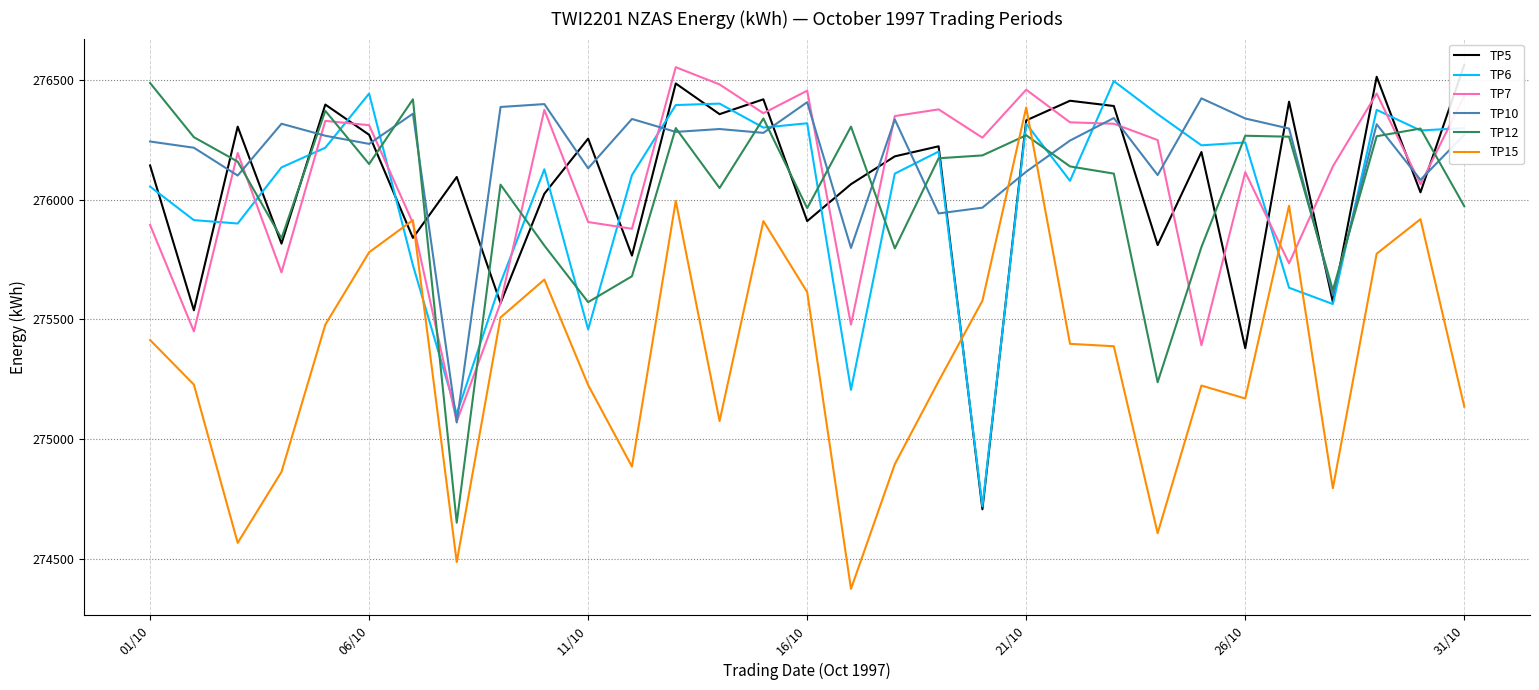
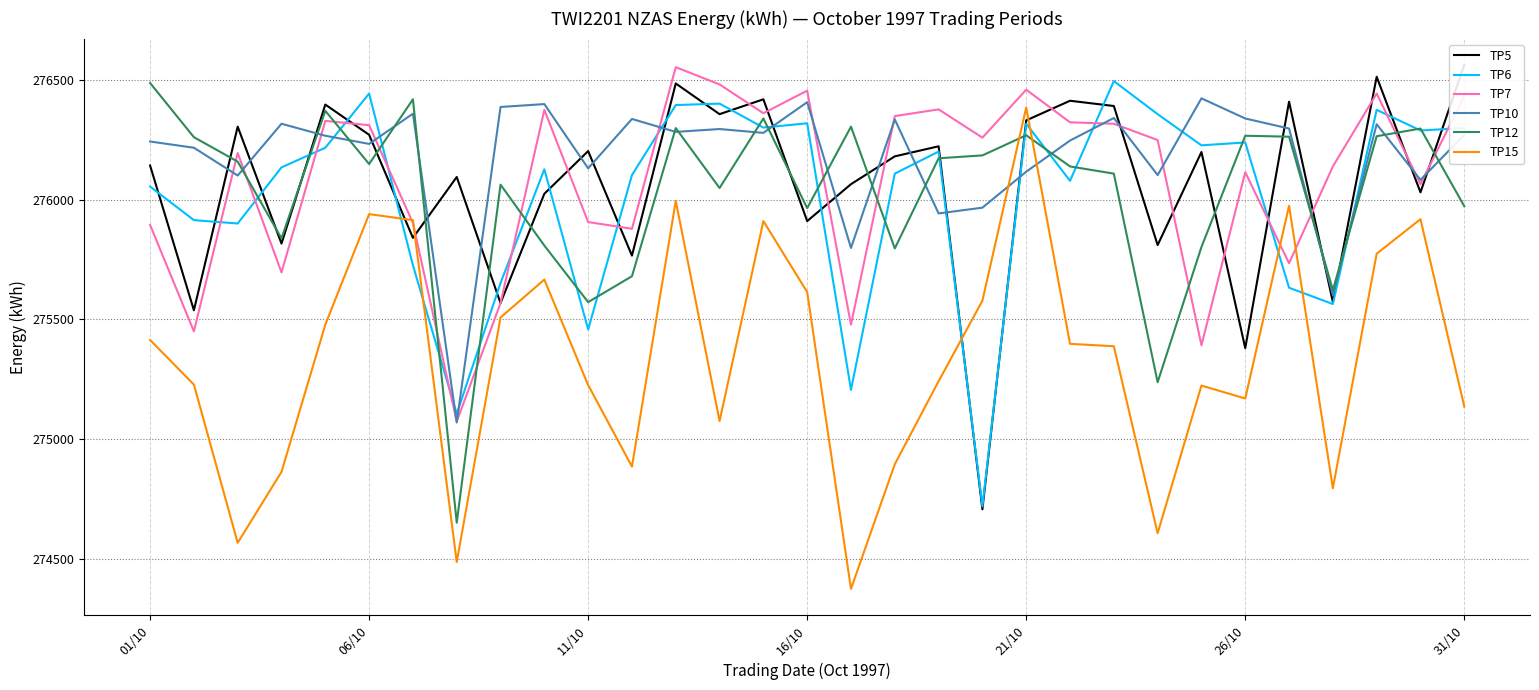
  {
    "TP5": {
      "01/10": 276140,
      "06/10": 276270,
-     "11/10": 276250,
+     "11/10": 276200,
      "16/10": 275910,
      "21/10": 276330,
      "26/10": 275380
    },
    "TP6": {
      "01/10": 276050,
      "06/10": 276440,
      "11/10": 275460,
      "16/10": 276320,
      "21/10": 276320,
      "26/10": 276240
    },
    "TP7": {
      "01/10": 275890,
      "06/10": 276310,
      "11/10": 275910,
      "16/10": 276450,
      "21/10": 276460,
      "26/10": 276110
    },
    "TP10": {
      "01/10": 276240,
      "06/10": 276230,
      "11/10": 276130,
      "16/10": 276410,
      "21/10": 276120,
      "26/10": 276340
    },
    "TP12": {
      "01/10": 276490,
      "06/10": 276150,
      "11/10": 275570,
      "16/10": 275960,
      "21/10": 276270,
      "26/10": 276270,
      "31/10": 275970
    },
    "TP15": {
      "01/10": 275410,
-     "06/10": 275780,
+     "06/10": 275940,
      "11/10": 275230,
      "16/10": 275610,
      "21/10": 276380,
      "26/10": 275170,
      "31/10": 275140
    }
  }
